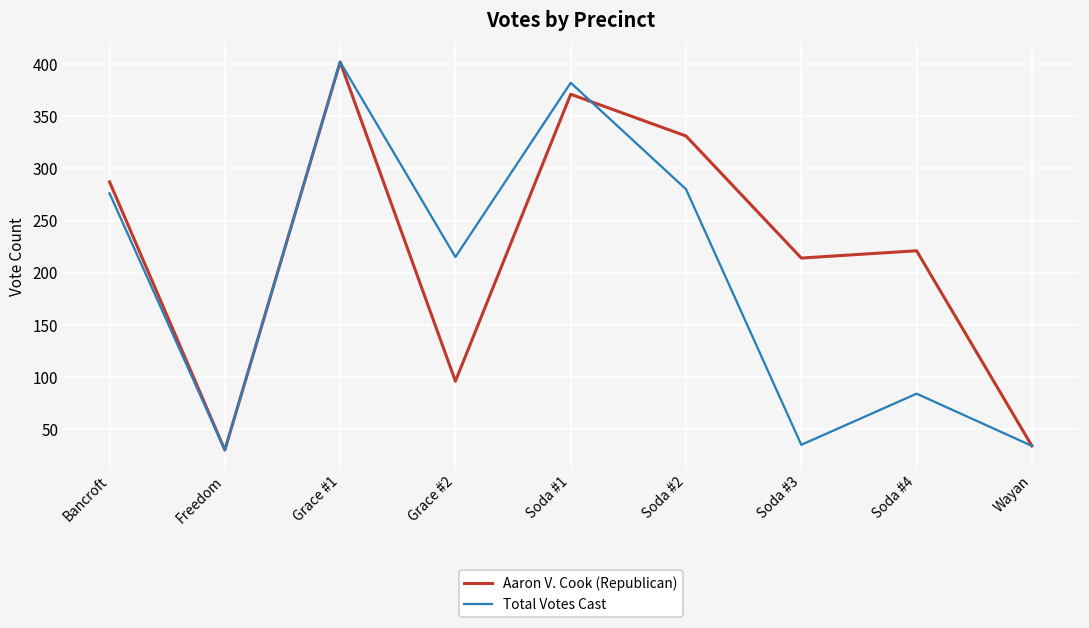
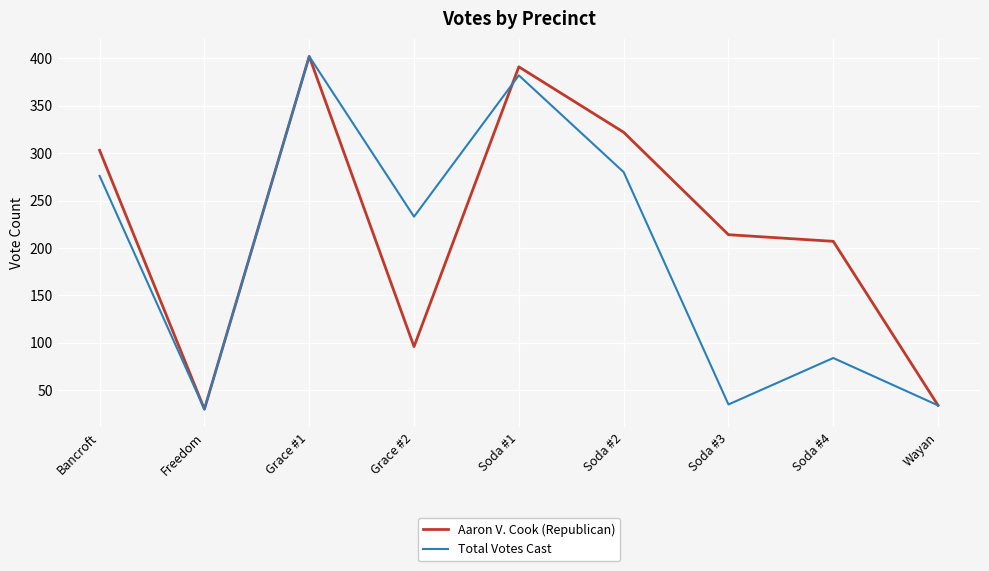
  {
    "Aaron V. Cook (Republican)": {
-     "Bancroft": 290,
+     "Bancroft": 300,
      "Grace #2": 100,
-     "Soda #1": 370,
-     "Soda #2": 330,
+     "Soda #1": 390,
+     "Soda #2": 320,
      "Soda #3": 210,
-     "Soda #4": 220
+     "Soda #4": 210
    },
    "Total Votes Cast": {
      "Bancroft": 280,
-     "Grace #2": 220,
+     "Grace #2": 230,
      "Soda #1": 380,
      "Soda #2": 280,
      "Soda #3": 40,
      "Soda #4": 80
    }
  }
